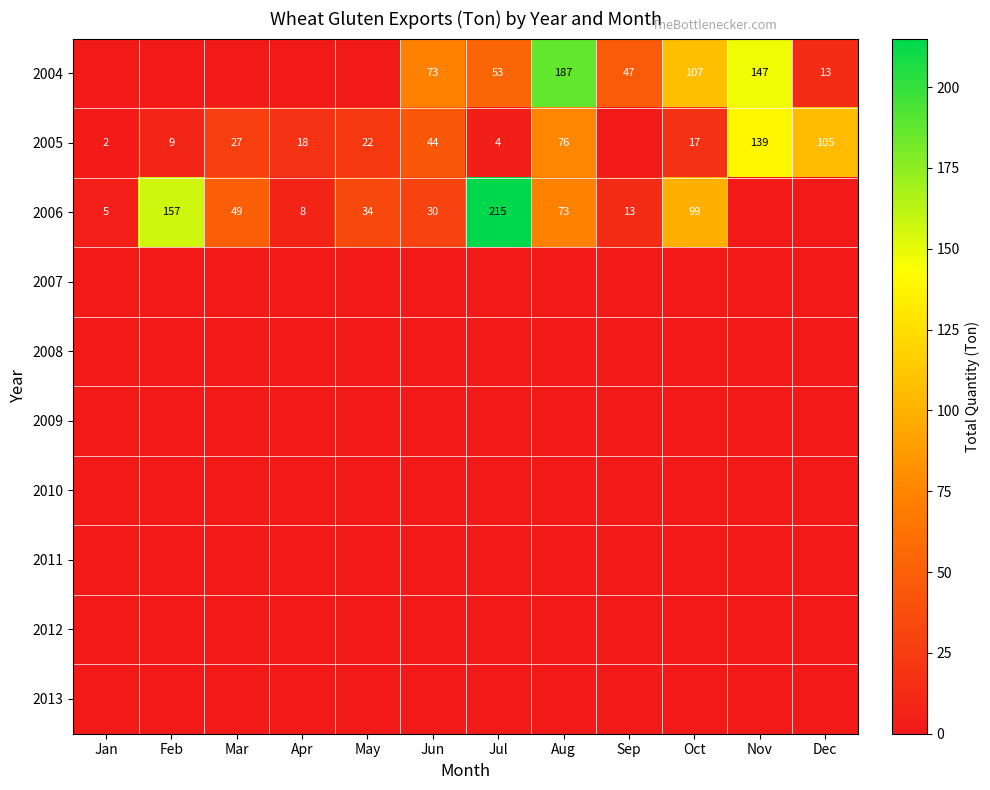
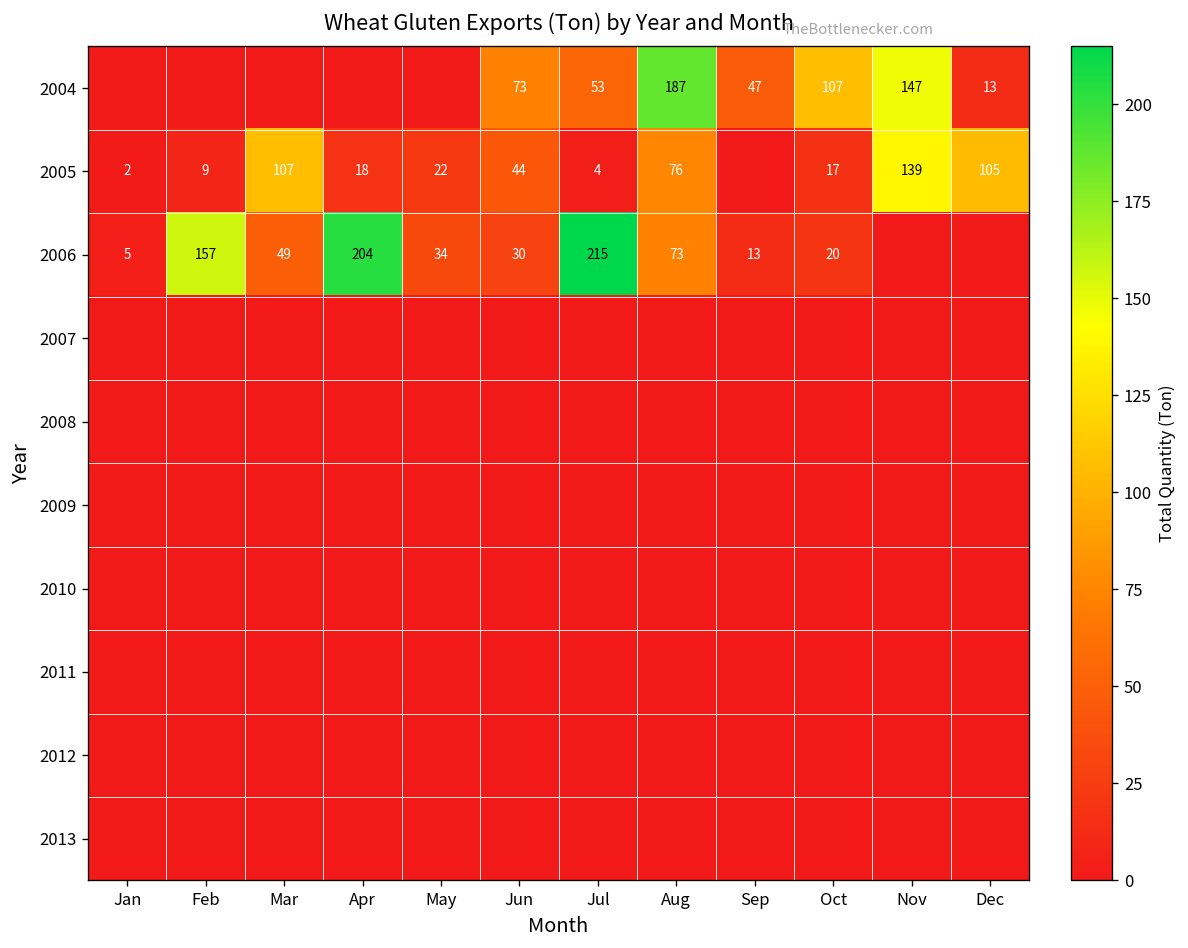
  {
    "2004": {
      "Jun": 73,
      "Jul": 53,
      "Aug": 187,
      "Sep": 47,
      "Oct": 107,
      "Nov": 147,
      "Dec": 13
    },
    "2005": {
      "Jan": 2,
      "Feb": 9,
-     "Mar": 27,
+     "Mar": 107,
      "Apr": 18,
      "May": 22,
      "Jun": 44,
      "Jul": 4,
      "Aug": 76,
      "Oct": 17,
      "Nov": 139,
      "Dec": 105
    },
    "2006": {
      "Jan": 5,
      "Feb": 157,
      "Mar": 49,
-     "Apr": 8,
+     "Apr": 204,
      "May": 34,
      "Jun": 30,
      "Jul": 215,
      "Aug": 73,
      "Sep": 13,
-     "Oct": 99
+     "Oct": 20
    }
  }
